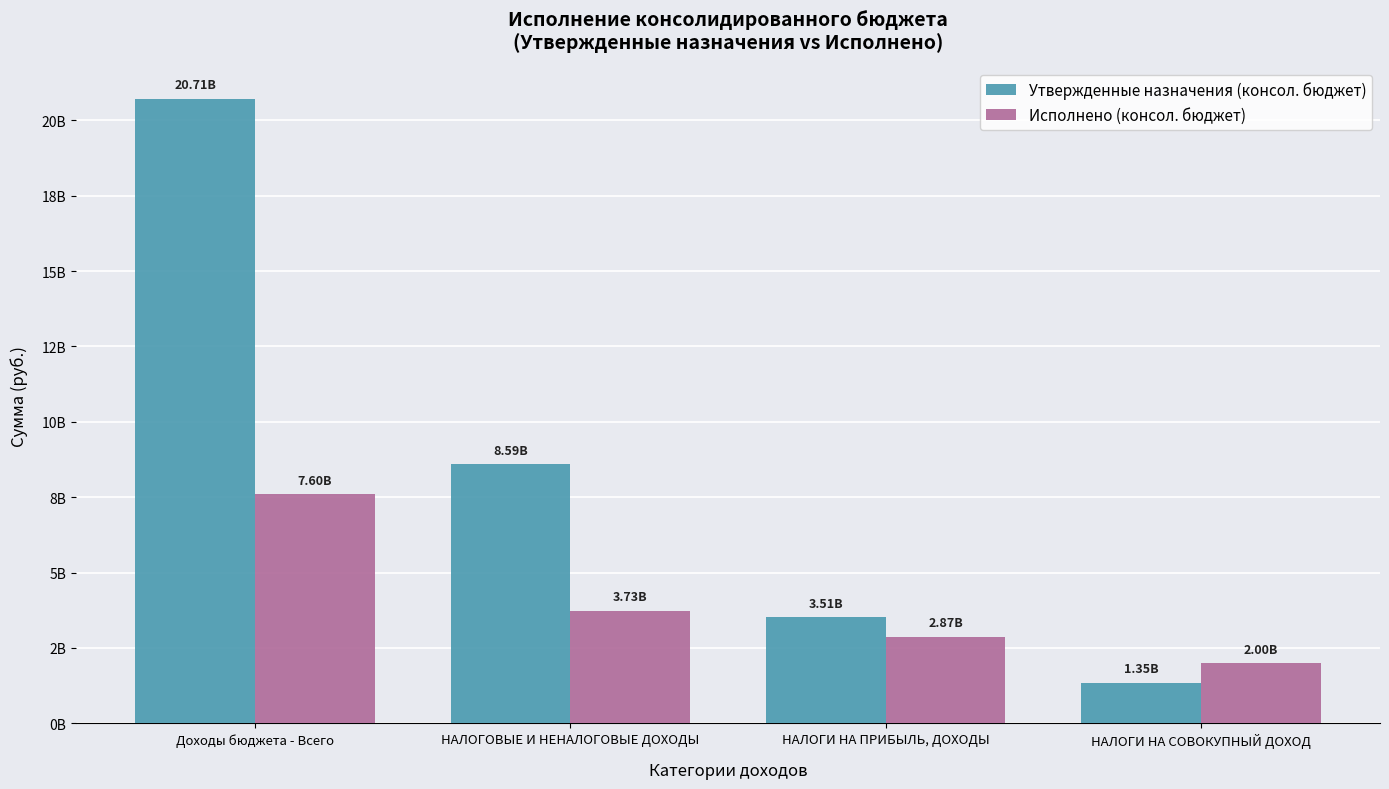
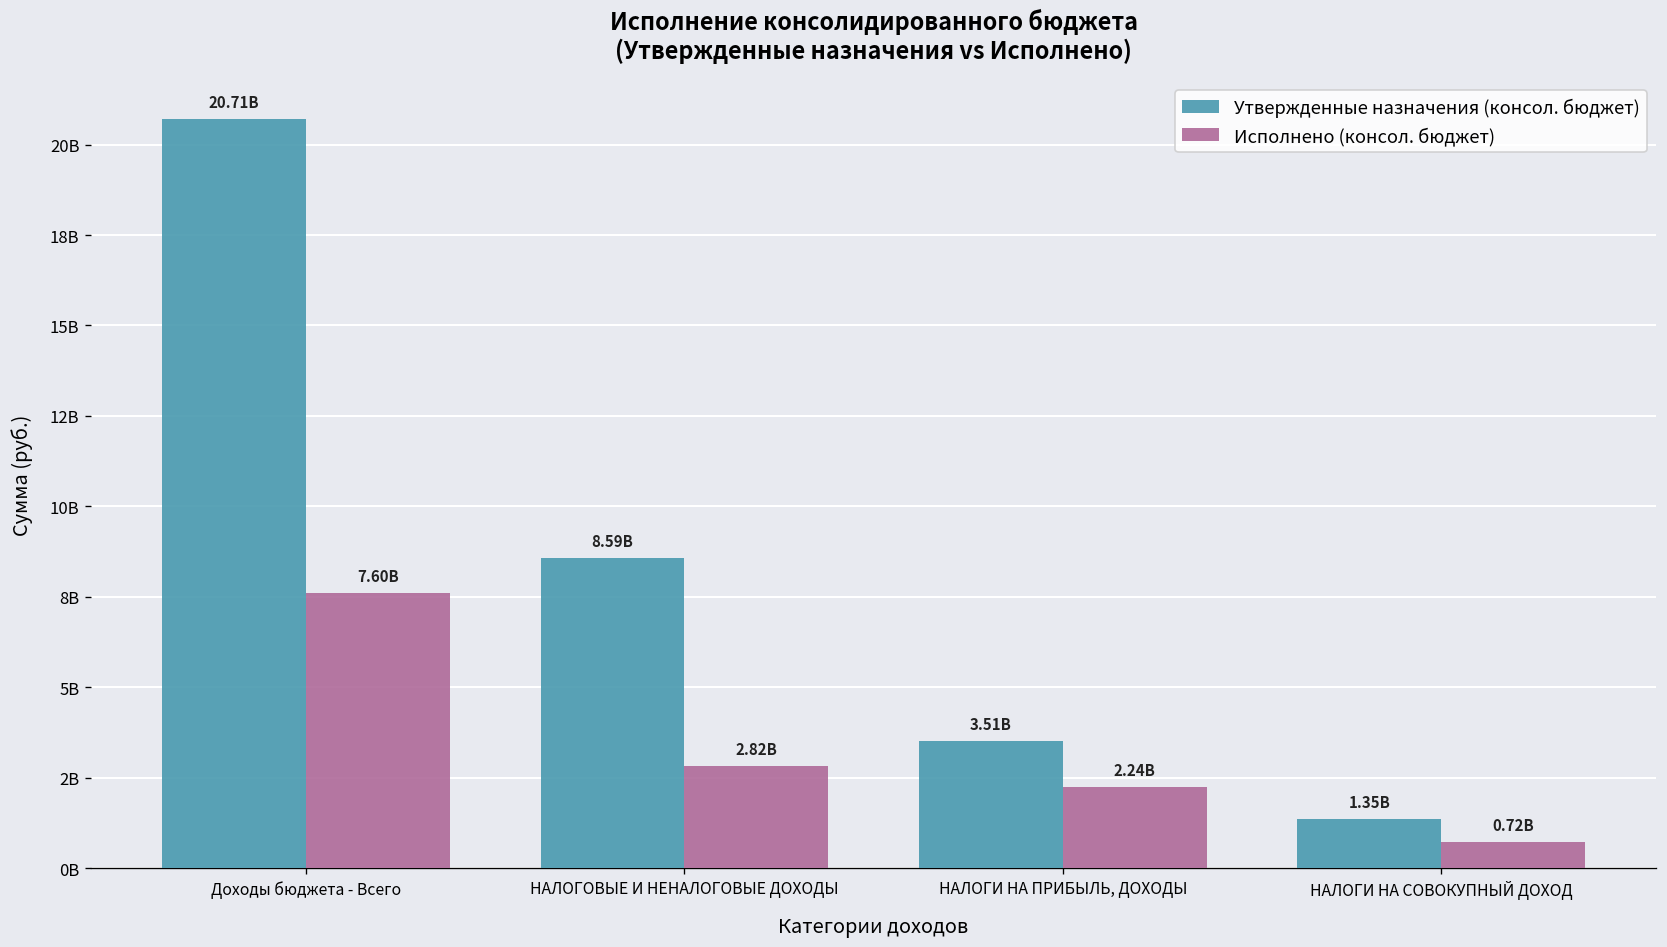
  {
    "Утвержденные назначения (консол. бюджет)": {
      "Доходы бюджета - Всего": "20.71B",
      "НАЛОГОВЫЕ И НЕНАЛОГОВЫЕ ДОХОДЫ": "8.59B",
      "НАЛОГИ НА ПРИБЫЛЬ, ДОХОДЫ": "3.51B",
      "НАЛОГИ НА СОВОКУПНЫЙ ДОХОД": "1.35B"
    },
    "Исполнено (консол. бюджет)": {
      "Доходы бюджета - Всего": "7.60B",
-     "НАЛОГОВЫЕ И НЕНАЛОГОВЫЕ ДОХОДЫ": "3.73B",
-     "НАЛОГИ НА ПРИБЫЛЬ, ДОХОДЫ": "2.87B",
-     "НАЛОГИ НА СОВОКУПНЫЙ ДОХОД": "2.00B"
+     "НАЛОГОВЫЕ И НЕНАЛОГОВЫЕ ДОХОДЫ": "2.82B",
+     "НАЛОГИ НА ПРИБЫЛЬ, ДОХОДЫ": "2.24B",
+     "НАЛОГИ НА СОВОКУПНЫЙ ДОХОД": "0.72B"
    }
  }
